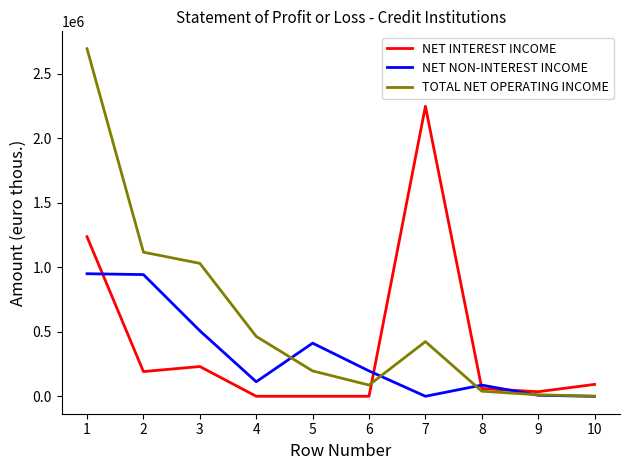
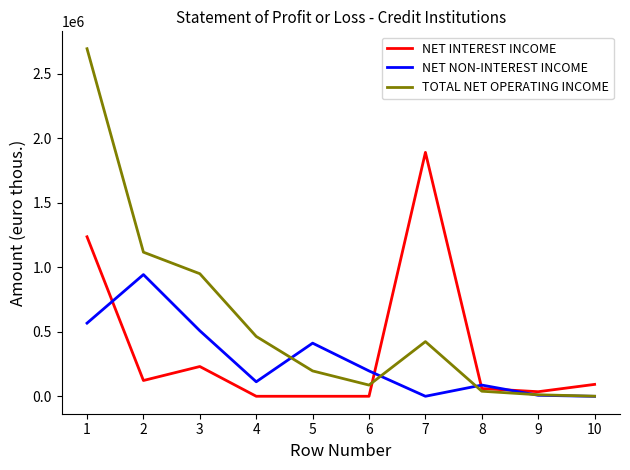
  {
    "NET INTEREST INCOME": {
      "1": 1240000,
-     "2": 190000,
+     "2": 120000,
      "3": 230000,
      "4": 0,
      "5": 0,
      "6": 0,
-     "7": 2250000,
+     "7": 1890000,
      "8": 60000,
      "9": 40000,
      "10": 90000
    },
    "NET NON-INTEREST INCOME": {
-     "1": 950000,
+     "1": 570000,
      "2": 940000,
      "3": 510000,
      "4": 110000,
      "5": 410000,
      "6": 200000,
      "7": 0,
      "8": 90000
    },
    "TOTAL NET OPERATING INCOME": {
      "1": 2690000,
      "2": 1120000,
-     "3": 1030000,
+     "3": 950000,
      "4": 460000,
      "5": 200000,
      "6": 90000,
      "7": 420000,
      "8": 40000
    }
  }
